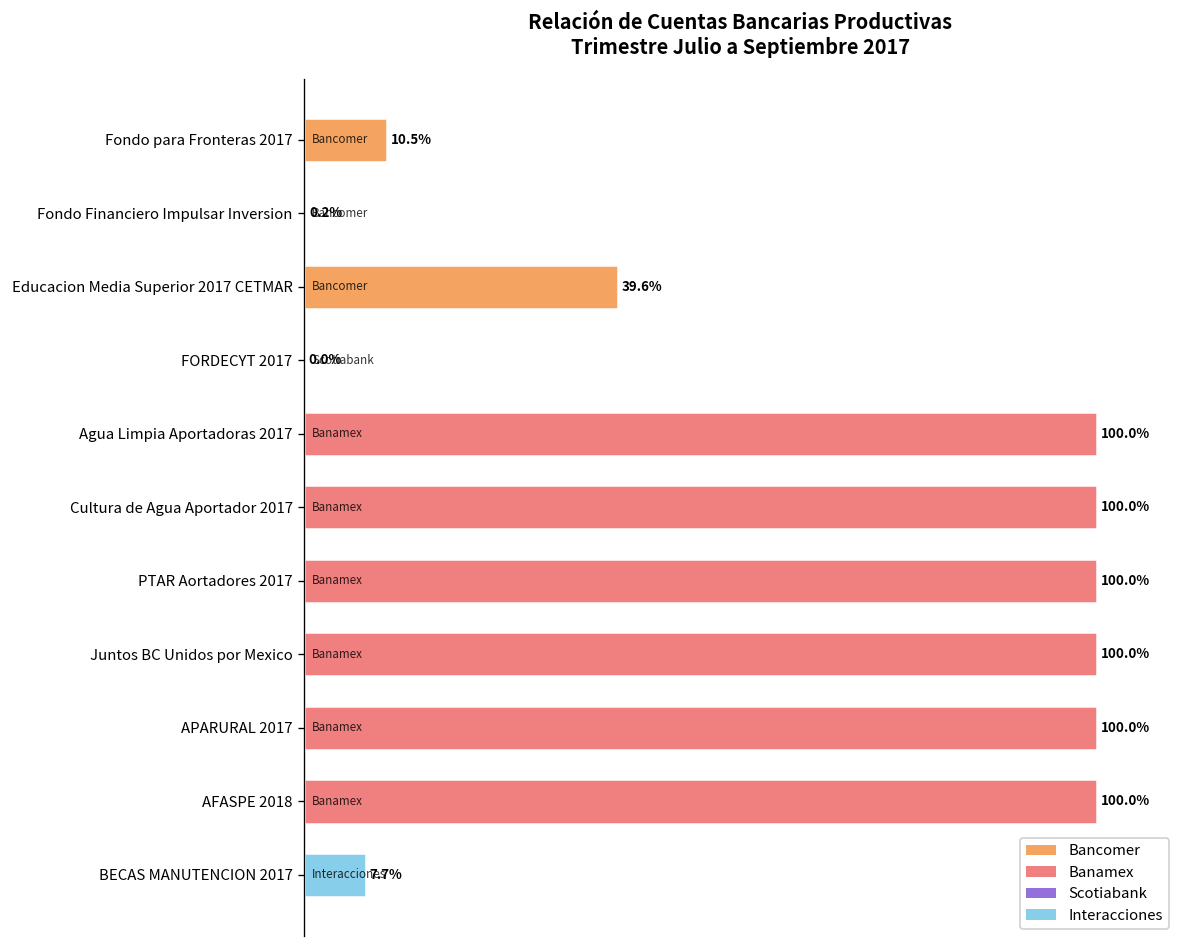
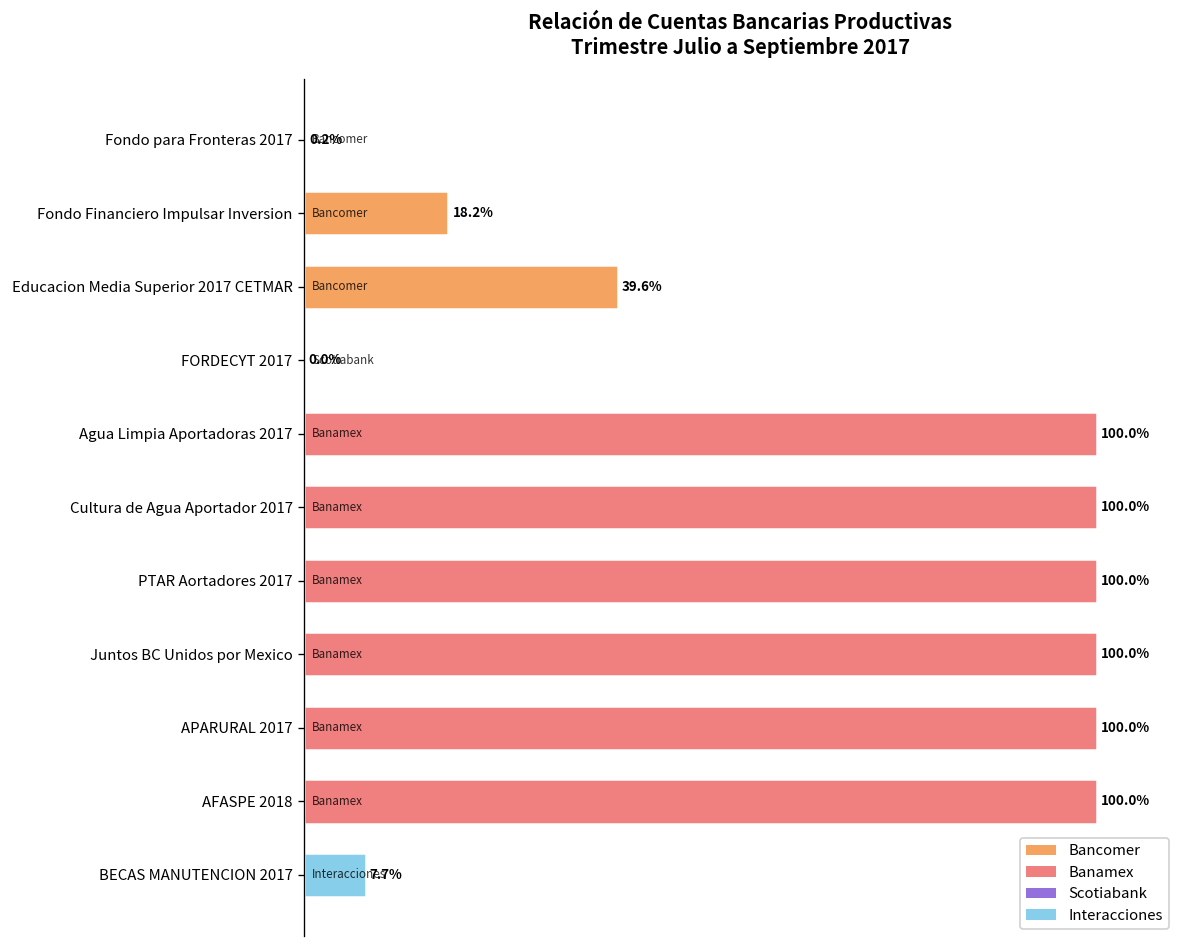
  {
-   "Fondo para Fronteras 2017": "10.5%",
-   "Fondo Financiero Impulsar Inversion": "0.2%",
+   "Fondo para Fronteras 2017": "0.2%",
+   "Fondo Financiero Impulsar Inversion": "18.2%",
    "Educacion Media Superior 2017 CETMAR": "39.6%",
    "Agua Limpia Aportadoras 2017": "100.0%",
    "Cultura de Agua Aportador 2017": "100.0%",
    "PTAR Aortadores 2017": "100.0%",
    "Juntos BC Unidos por Mexico": "100.0%",
    "APARURAL 2017": "100.0%",
    "AFASPE 2018": "100.0%"
  }
